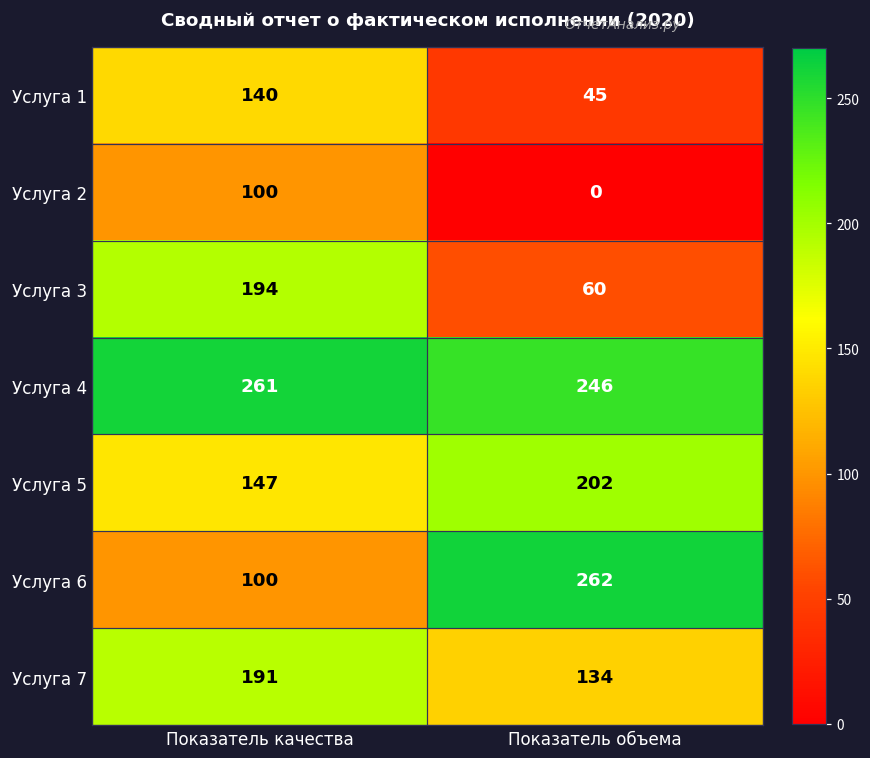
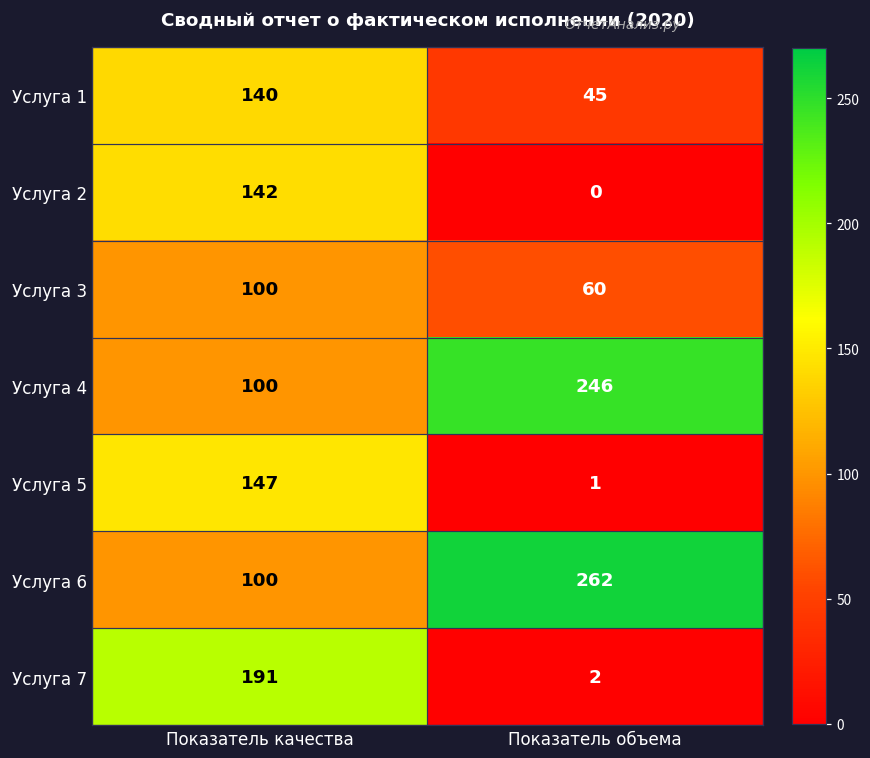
  {
    "Услуга 1": {
      "Показатель качества": 140,
      "Показатель объема": 45
    },
    "Услуга 2": {
-     "Показатель качества": 100,
+     "Показатель качества": 142,
      "Показатель объема": 0
    },
    "Услуга 3": {
-     "Показатель качества": 194,
+     "Показатель качества": 100,
      "Показатель объема": 60
    },
    "Услуга 4": {
-     "Показатель качества": 261,
+     "Показатель качества": 100,
      "Показатель объема": 246
    },
    "Услуга 5": {
      "Показатель качества": 147,
-     "Показатель объема": 202
+     "Показатель объема": 1
    },
    "Услуга 6": {
      "Показатель качества": 100,
      "Показатель объема": 262
    },
    "Услуга 7": {
      "Показатель качества": 191,
-     "Показатель объема": 134
+     "Показатель объема": 2
    }
  }
